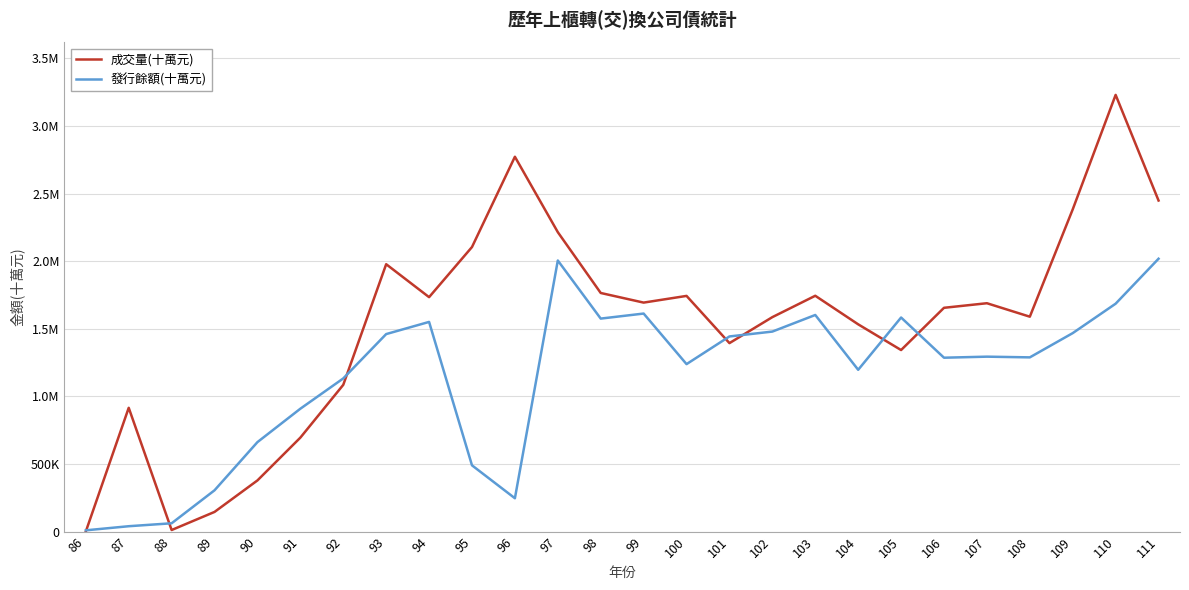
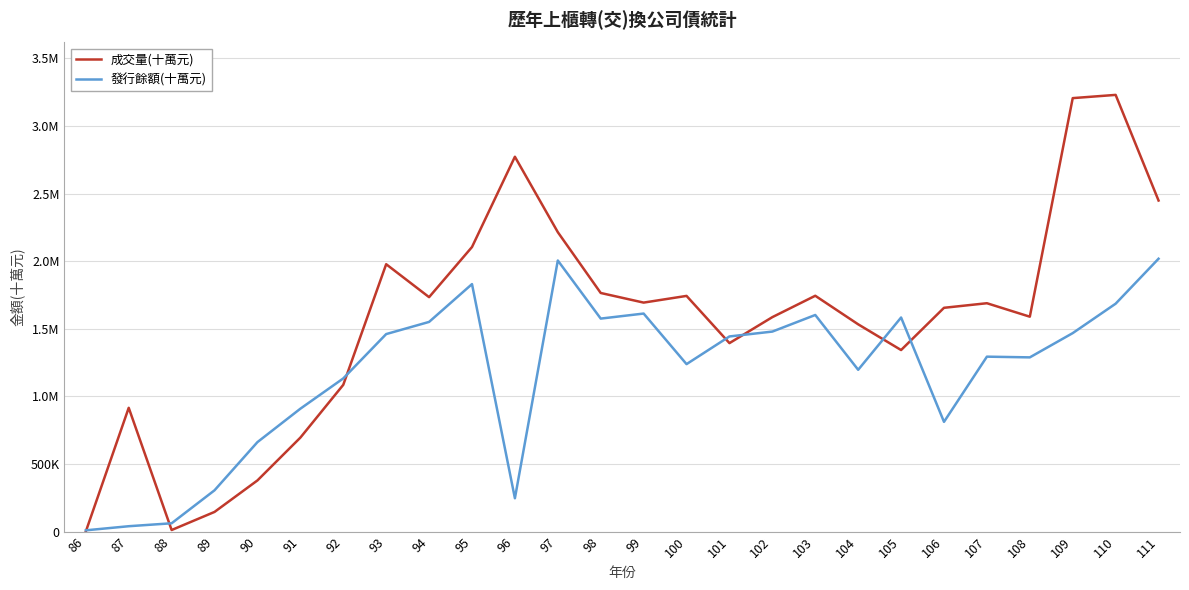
  {
    "成交量(十萬元)": {
      "87": 920000,
      "88": 10000,
      "89": 150000,
      "90": 380000,
      "91": 690000,
      "92": 1090000,
      "93": 1980000,
      "94": 1730000,
      "95": 2100000,
      "96": 2770000,
      "97": 2210000,
      "98": 1760000,
      "99": 1690000,
      "100": 1740000,
      "101": 1390000,
      "102": 1590000,
      "103": 1740000,
      "104": 1530000,
      "105": 1340000,
      "106": 1650000,
      "107": 1690000,
      "108": 1590000,
-     "109": 2380000,
+     "109": 3210000,
      "110": 3230000,
      "111": 2450000
    },
    "發行餘額(十萬元)": {
      "87": 40000,
      "88": 60000,
      "89": 310000,
      "90": 660000,
      "91": 910000,
      "92": 1130000,
      "93": 1460000,
      "94": 1550000,
-     "95": 490000,
+     "95": 1830000,
      "96": 250000,
      "97": 2000000,
      "98": 1570000,
      "99": 1610000,
      "100": 1240000,
      "101": 1440000,
      "102": 1480000,
      "103": 1600000,
      "104": 1200000,
      "105": 1580000,
-     "106": 1290000,
+     "106": 810000,
      "107": 1290000,
      "108": 1290000,
      "109": 1470000,
      "110": 1690000,
      "111": 2020000
    }
  }
